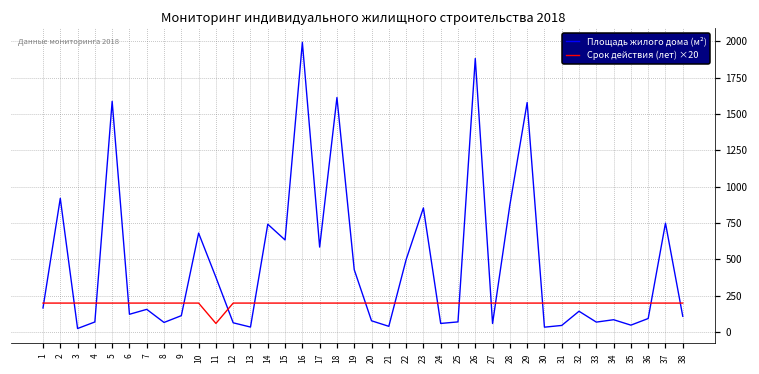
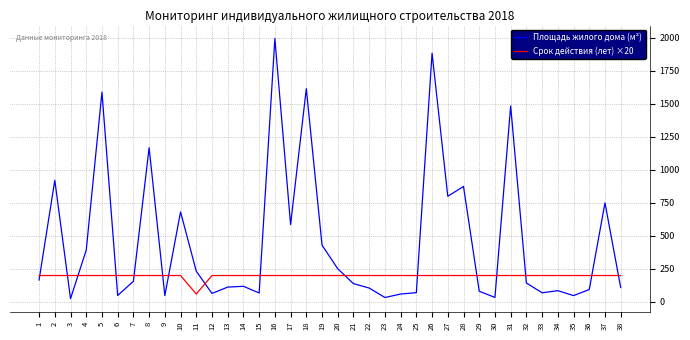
  {
    "Площадь жилого дома (м²)": {
      "1": 170,
      "2": 920,
      "3": 30,
-     "4": 70,
+     "4": 390,
      "5": 1590,
-     "6": 120,
+     "6": 50,
      "7": 160,
-     "8": 70,
-     "9": 110,
+     "8": 1170,
+     "9": 50,
      "10": 680,
-     "11": 380,
+     "11": 230,
      "12": 60,
-     "13": 40,
-     "14": 740,
-     "15": 630,
+     "13": 110,
+     "14": 120,
+     "15": 70,
      "16": 1990,
      "17": 590,
      "18": 1610,
      "19": 430,
-     "20": 80,
-     "21": 40,
-     "22": 500,
-     "23": 850,
+     "20": 250,
+     "21": 140,
+     "22": 110,
+     "23": 30,
      "24": 60,
      "25": 70,
      "26": 1880,
-     "27": 60,
+     "27": 800,
      "28": 870,
-     "29": 1580,
+     "29": 80,
      "30": 30,
-     "31": 50,
+     "31": 1480,
      "32": 140,
      "33": 70,
      "34": 90,
      "35": 50,
      "36": 90,
      "37": 750,
      "38": 110
    },
    "Срок действия (лет) ×20": {
      "1": 200,
      "2": 200,
      "3": 200,
      "4": 200,
      "5": 200,
      "6": 200,
      "7": 200,
      "8": 200,
      "9": 200,
      "10": 200,
      "11": 60,
      "12": 200,
      "13": 200,
      "14": 200,
      "15": 200,
      "16": 200,
      "17": 200,
      "18": 200,
      "19": 200,
      "20": 200,
      "21": 200,
      "22": 200,
      "23": 200,
      "24": 200,
      "25": 200,
      "26": 200,
      "27": 200,
      "28": 200,
      "29": 200,
      "30": 200,
      "31": 200,
      "32": 200,
      "33": 200,
      "34": 200,
      "35": 200,
      "36": 200,
      "37": 200,
      "38": 200
    }
  }
